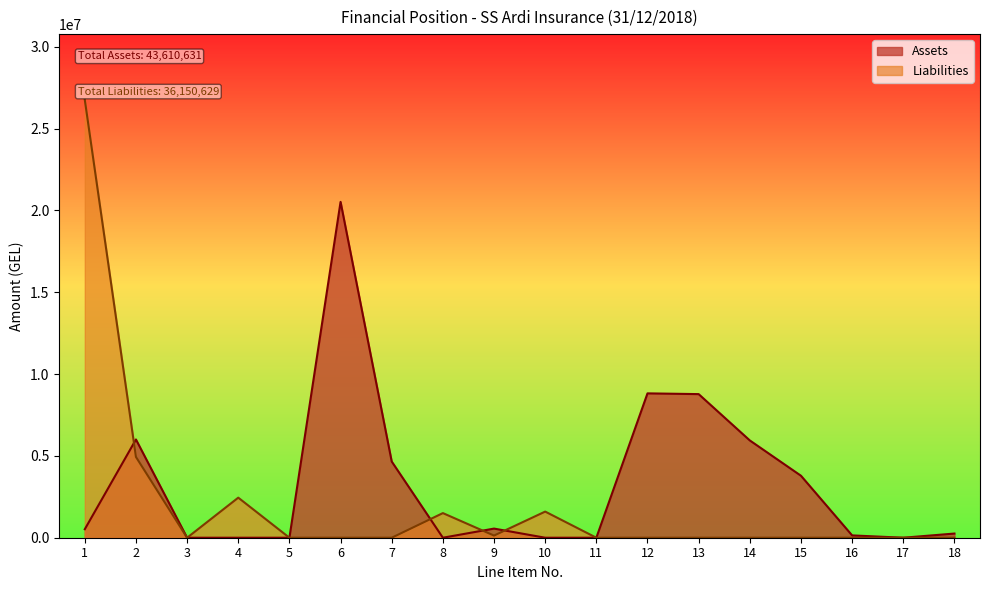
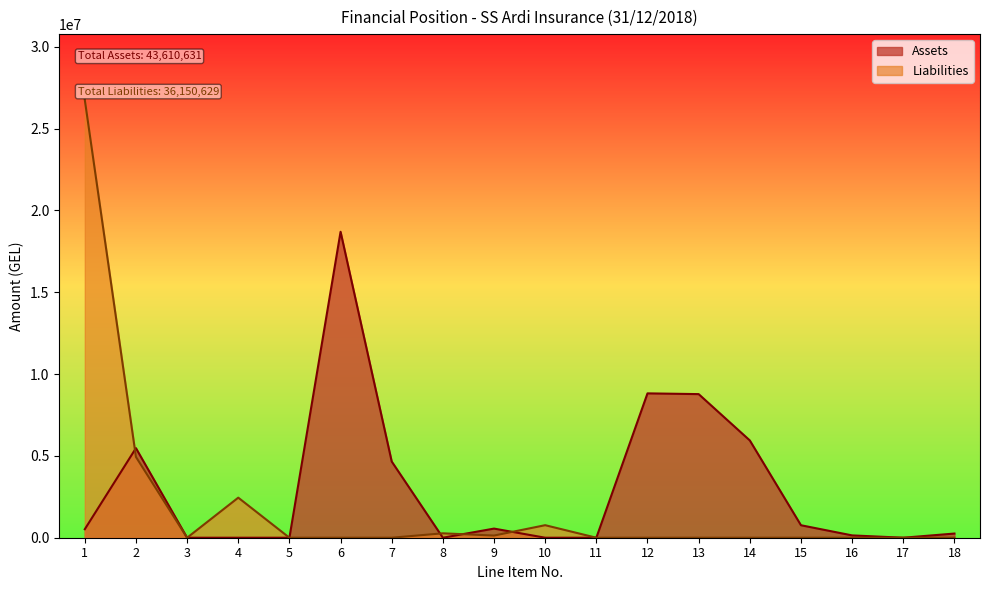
  {
    "Assets": {
      "1": 500000,
-     "2": 6000000,
+     "2": 5500000,
      "4": 0,
-     "6": 20500000,
+     "6": 18700000,
      "7": 4700000,
      "8": 0,
      "9": 600000,
      "10": 0,
      "12": 8800000,
      "13": 8800000,
      "14": 5900000,
-     "15": 3800000,
+     "15": 800000,
      "18": 300000
    },
    "Liabilities": {
      "2": 4900000,
      "4": 2400000,
      "6": 0,
      "7": 0,
-     "8": 1500000,
+     "8": 300000,
      "9": 100000,
-     "10": 1600000,
+     "10": 800000,
      "12": 0,
      "13": 0,
      "14": 0,
      "15": 0,
      "18": 0
    }
  }
